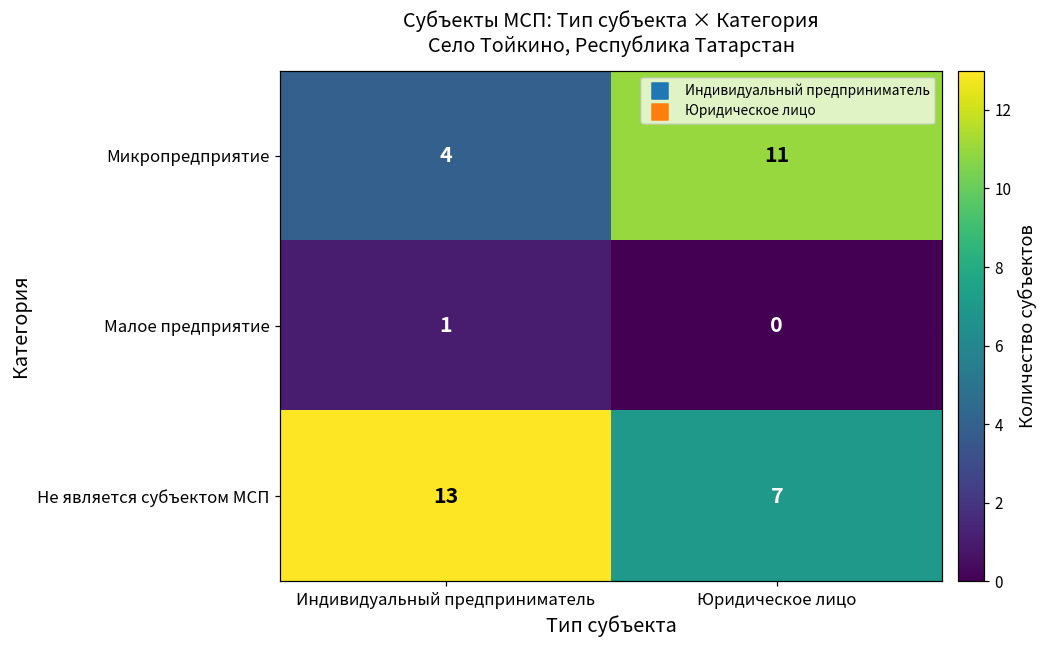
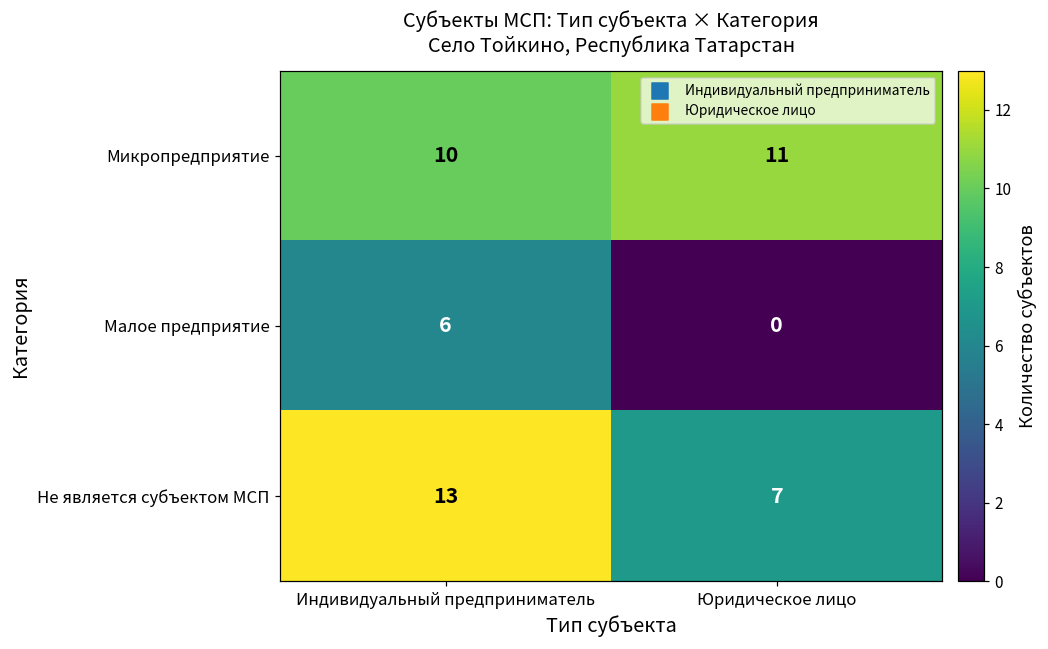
  {
    "Микропредприятие": {
-     "Индивидуальный предприниматель": 4,
+     "Индивидуальный предприниматель": 10,
      "Юридическое лицо": 11
    },
    "Малое предприятие": {
-     "Индивидуальный предприниматель": 1,
+     "Индивидуальный предприниматель": 6,
      "Юридическое лицо": 0
    },
    "Не является субъектом МСП": {
      "Индивидуальный предприниматель": 13,
      "Юридическое лицо": 7
    }
  }
